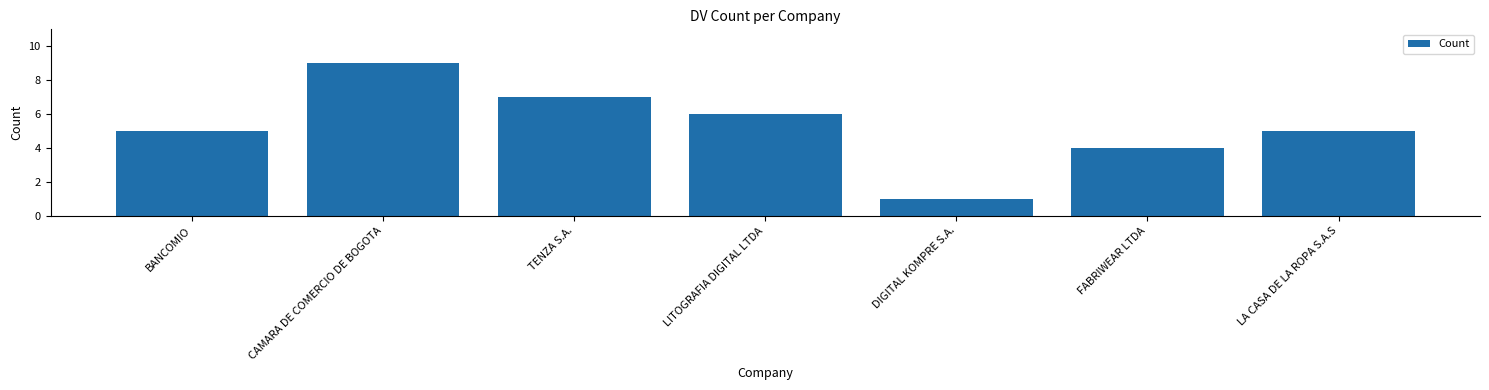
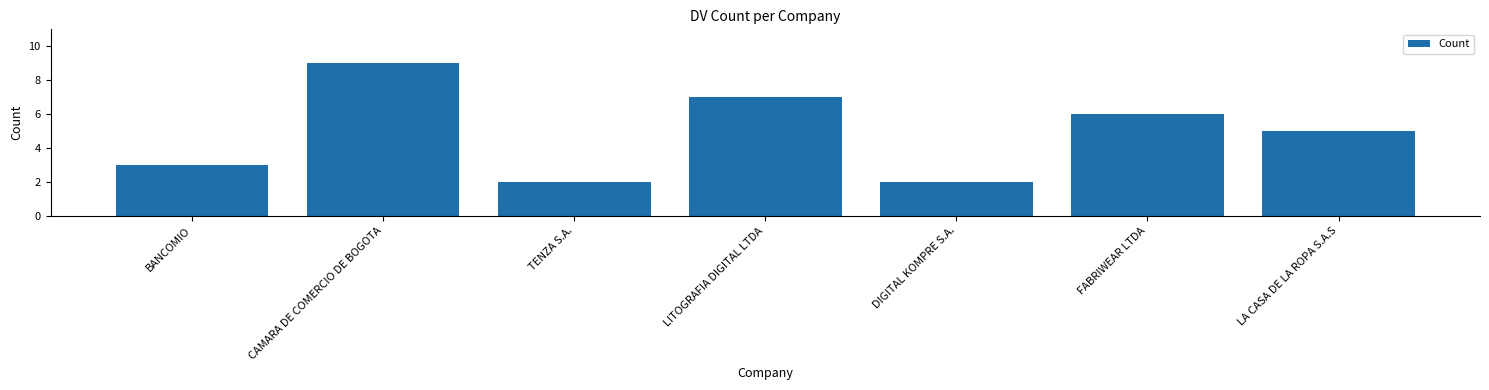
  {
-   "BANCOMIO": 5,
+   "BANCOMIO": 3,
    "CAMARA DE COMERCIO DE BOGOTA": 9,
-   "TENZA S.A.": 7,
-   "LITOGRAFIA DIGITAL LTDA": 6,
-   "DIGITAL KOMPRE S.A.": 1,
-   "FABRIWEAR LTDA": 4,
+   "TENZA S.A.": 2,
+   "LITOGRAFIA DIGITAL LTDA": 7,
+   "DIGITAL KOMPRE S.A.": 2,
+   "FABRIWEAR LTDA": 6,
    "LA CASA DE LA ROPA S.A.S": 5
  }
